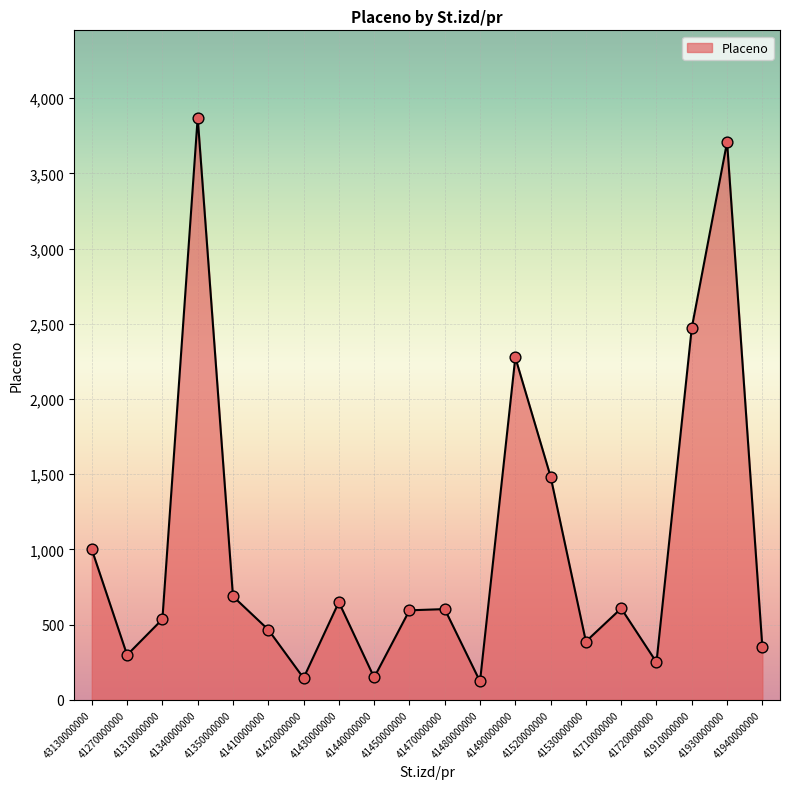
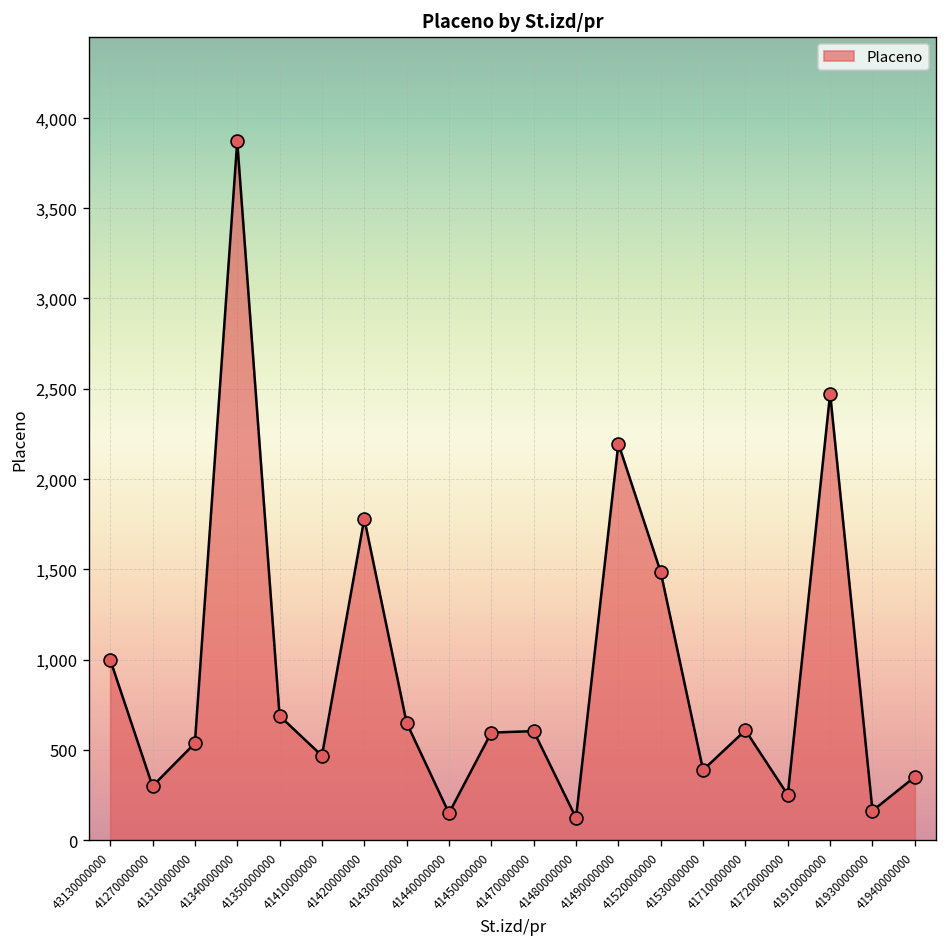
  {
    "43130000000": "1,000",
    "41270000000": "300",
    "41310000000": "540",
    "41340000000": "3,870",
    "41350000000": "690",
    "41410000000": "470",
-   "41420000000": "140",
+   "41420000000": "1,780",
    "41430000000": "650",
    "41440000000": "150",
    "41450000000": "600",
    "41470000000": "600",
    "41480000000": "120",
-   "41490000000": "2,280",
+   "41490000000": "2,200",
    "41520000000": "1,480",
    "41530000000": "390",
    "41710000000": "610",
    "41720000000": "250",
    "41910000000": "2,470",
-   "41930000000": "3,710",
+   "41930000000": "160",
    "41940000000": "350"
  }
